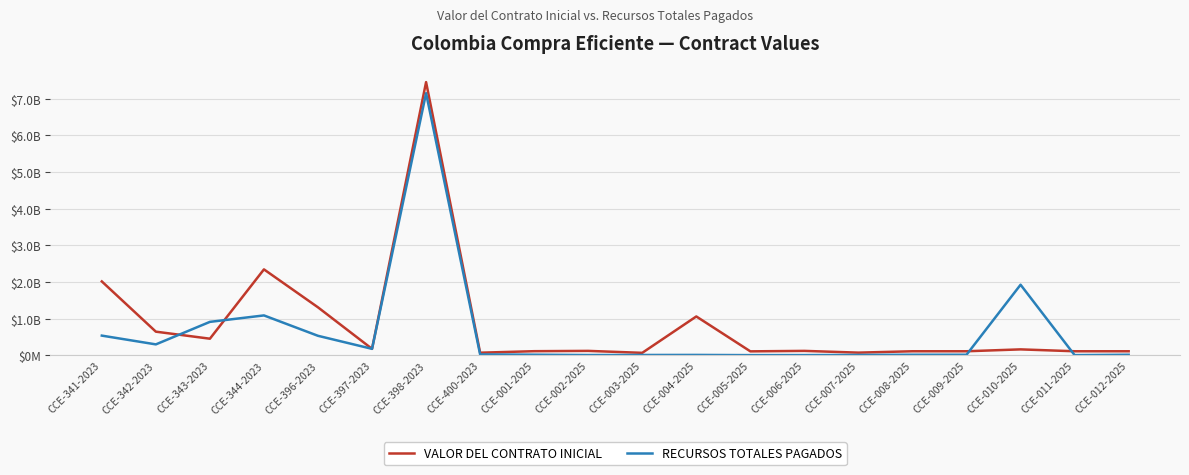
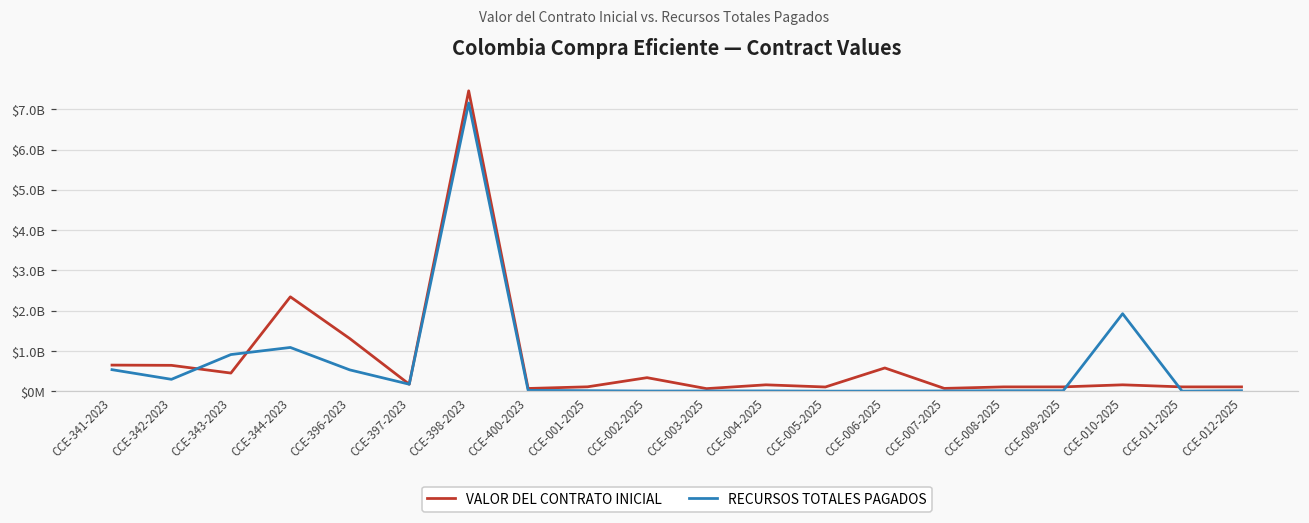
  {
    "VALOR DEL CONTRATO INICIAL": {
-     "CCE-341-2023": "$2000000000",
+     "CCE-341-2023": "$700000000",
      "CCE-342-2023": "$600000000",
      "CCE-343-2023": "$500000000",
      "CCE-344-2023": "$2300000000",
      "CCE-396-2023": "$1300000000",
      "CCE-398-2023": "$7500000000",
      "CCE-001-2025": "$100000000",
-     "CCE-002-2025": "$100000000",
-     "CCE-004-2025": "$1100000000",
+     "CCE-002-2025": "$300000000",
+     "CCE-004-2025": "$200000000",
      "CCE-005-2025": "$100000000",
-     "CCE-006-2025": "$100000000",
+     "CCE-006-2025": "$600000000",
      "CCE-008-2025": "$100000000",
      "CCE-009-2025": "$100000000",
      "CCE-010-2025": "$200000000",
      "CCE-011-2025": "$100000000",
      "CCE-012-2025": "$100000000"
    },
    "RECURSOS TOTALES PAGADOS": {
      "CCE-341-2023": "$500000000",
      "CCE-342-2023": "$300000000",
      "CCE-343-2023": "$900000000",
      "CCE-344-2023": "$1100000000",
      "CCE-396-2023": "$500000000",
      "CCE-398-2023": "$7200000000",
      "CCE-001-2025": "$0",
      "CCE-002-2025": "$0",
      "CCE-004-2025": "$0",
      "CCE-005-2025": "$0",
      "CCE-006-2025": "$0",
      "CCE-008-2025": "$0",
      "CCE-009-2025": "$0",
      "CCE-010-2025": "$1900000000",
      "CCE-011-2025": "$0",
      "CCE-012-2025": "$0"
    }
  }
